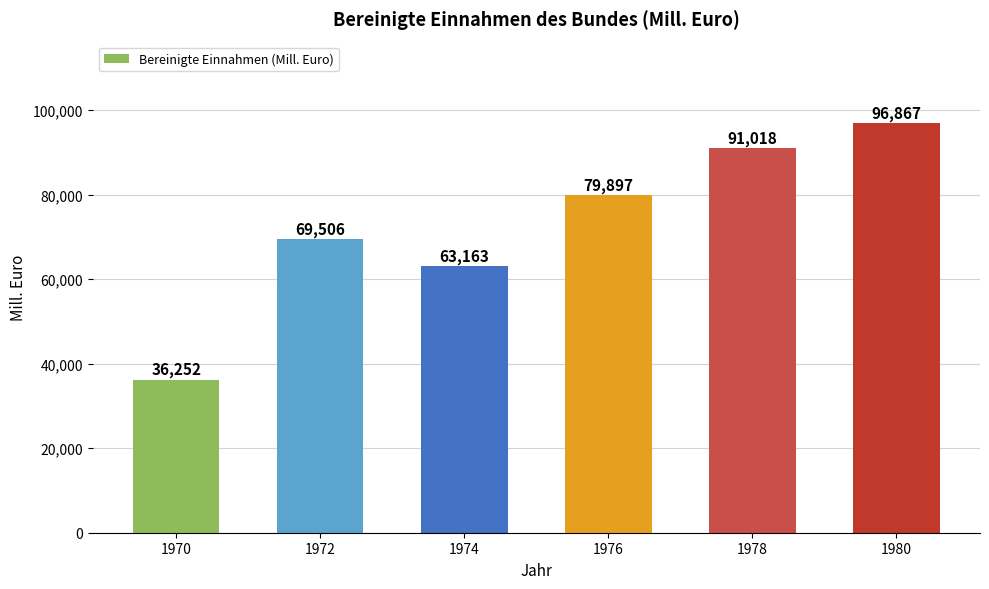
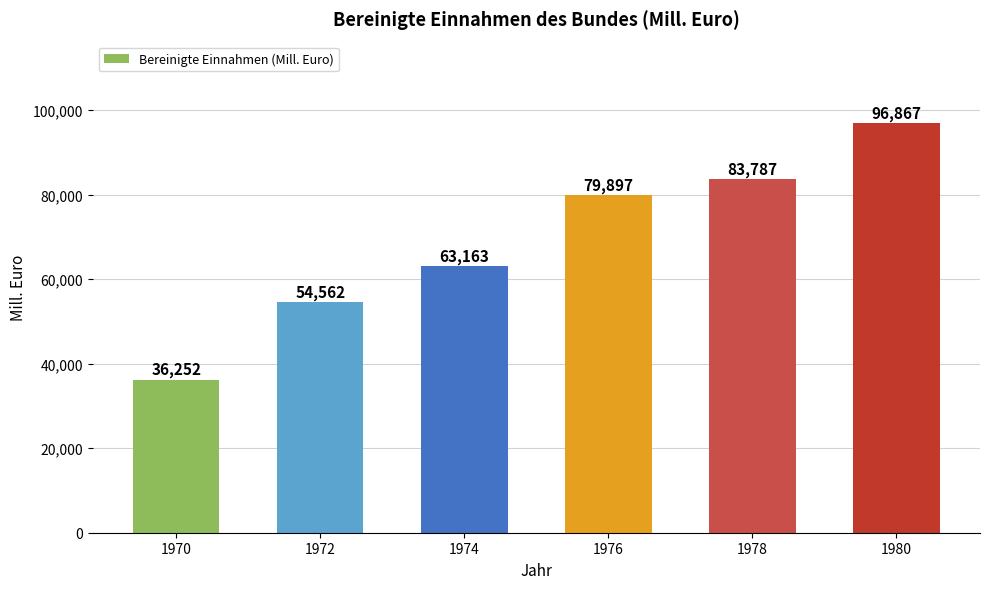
  {
    "1970": "36,252",
-   "1972": "69,506",
+   "1972": "54,562",
    "1974": "63,163",
    "1976": "79,897",
-   "1978": "91,018",
+   "1978": "83,787",
    "1980": "96,867"
  }
